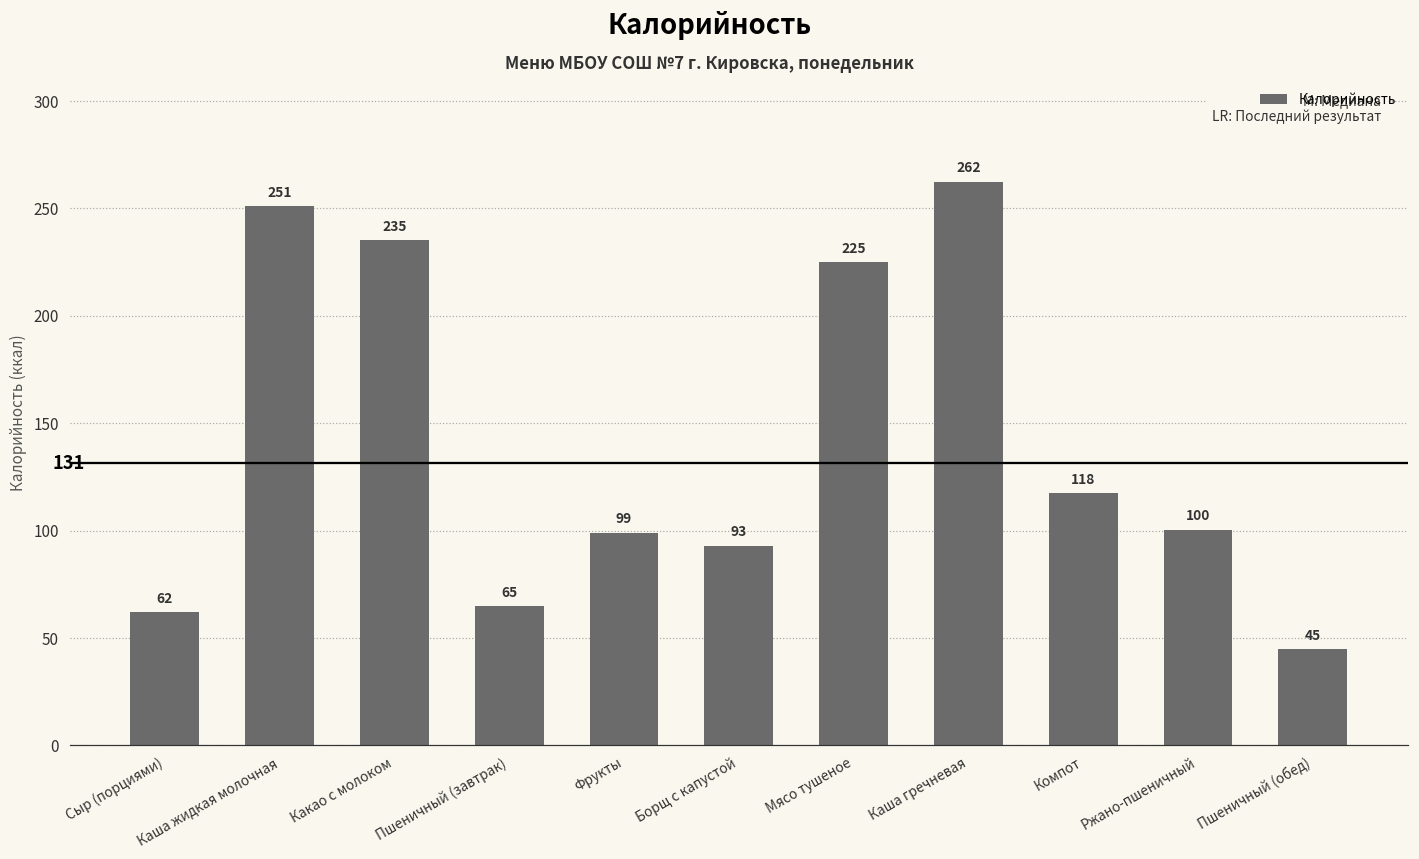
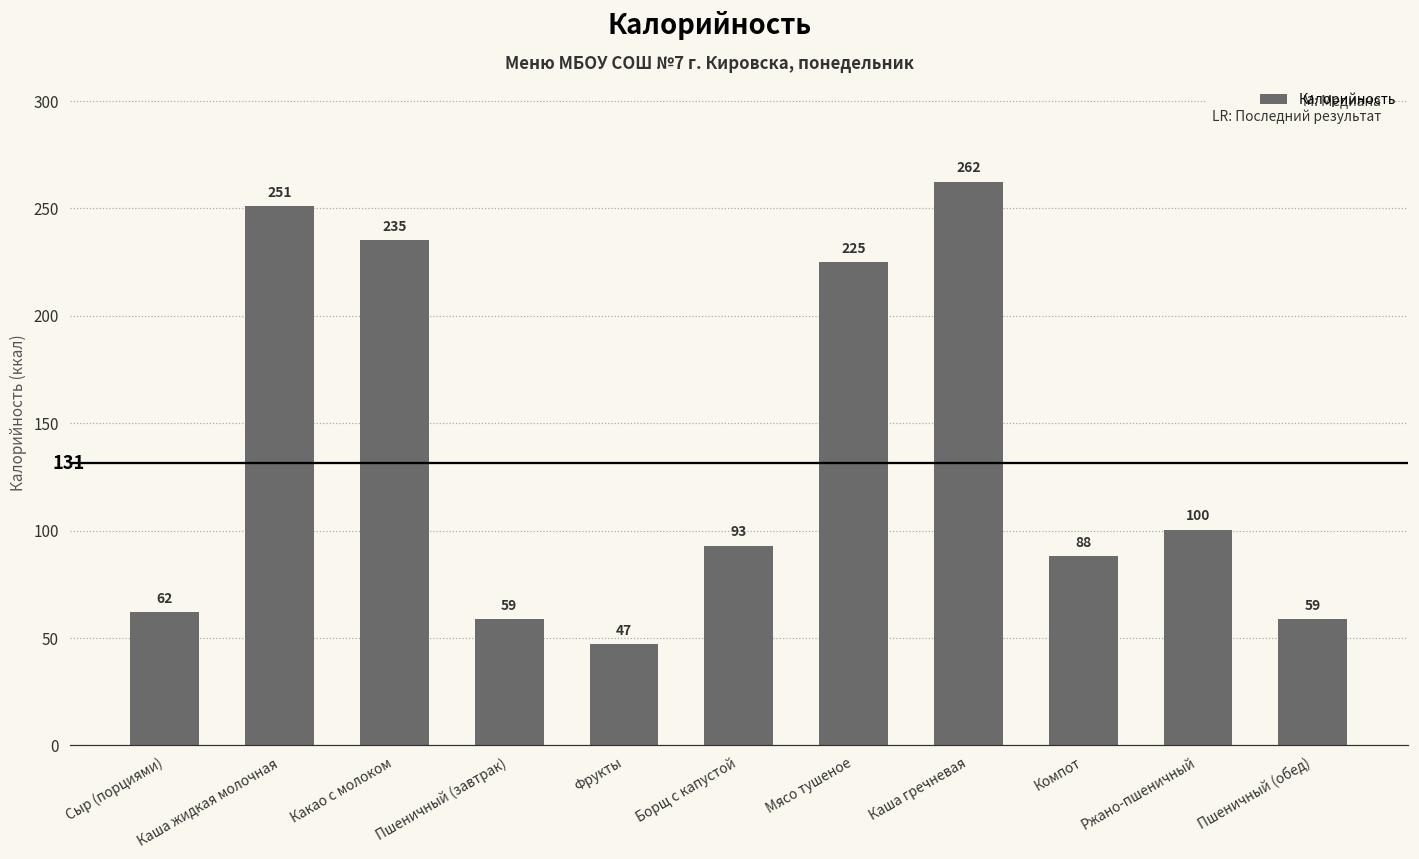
  {
    "Сыр (порциями)": 62,
    "Каша жидкая молочная": 251,
    "Какао с молоком": 235,
-   "Пшеничный (завтрак)": 65,
-   "Фрукты": 99,
+   "Пшеничный (завтрак)": 59,
+   "Фрукты": 47,
    "Борщ с капустой": 93,
    "Мясо тушеное": 225,
    "Каша гречневая": 262,
-   "Компот": 118,
+   "Компот": 88,
    "Ржано-пшеничный": 100,
-   "Пшеничный (обед)": 45
+   "Пшеничный (обед)": 59
  }
